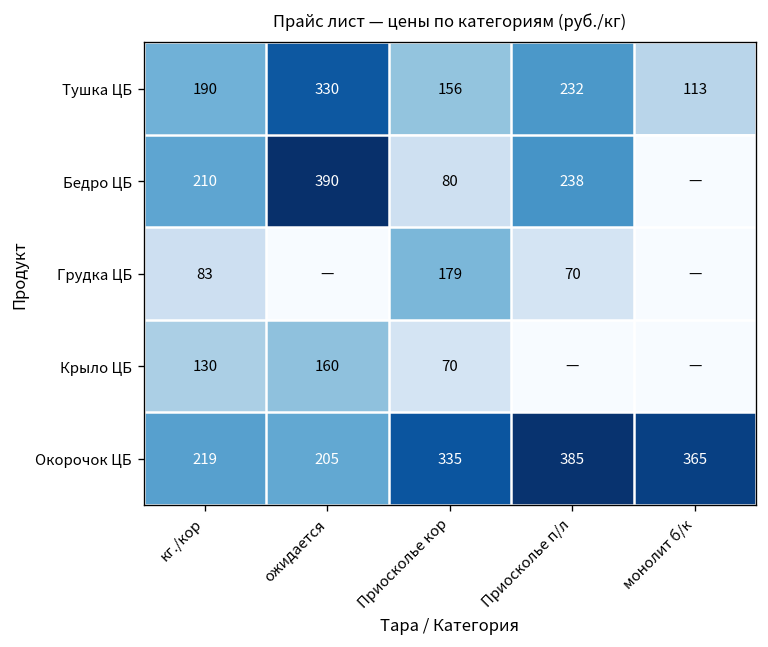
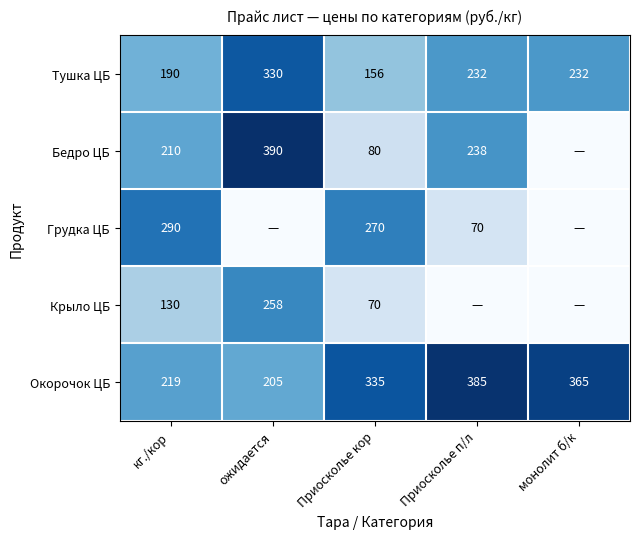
  {
    "Тушка ЦБ": {
      "кг./кор": 190,
      "ожидается": 330,
      "Приосколье кор": 156,
      "Приосколье п/л": 232,
-     "монолит б/к": 113
+     "монолит б/к": 232
    },
    "Бедро ЦБ": {
      "кг./кор": 210,
      "ожидается": 390,
      "Приосколье кор": 80,
      "Приосколье п/л": 238
    },
    "Грудка ЦБ": {
-     "кг./кор": 83,
-     "Приосколье кор": 179,
+     "кг./кор": 290,
+     "Приосколье кор": 270,
      "Приосколье п/л": 70
    },
    "Крыло ЦБ": {
      "кг./кор": 130,
-     "ожидается": 160,
+     "ожидается": 258,
      "Приосколье кор": 70
    },
    "Окорочок ЦБ": {
      "кг./кор": 219,
      "ожидается": 205,
      "Приосколье кор": 335,
      "Приосколье п/л": 385,
      "монолит б/к": 365
    }
  }
